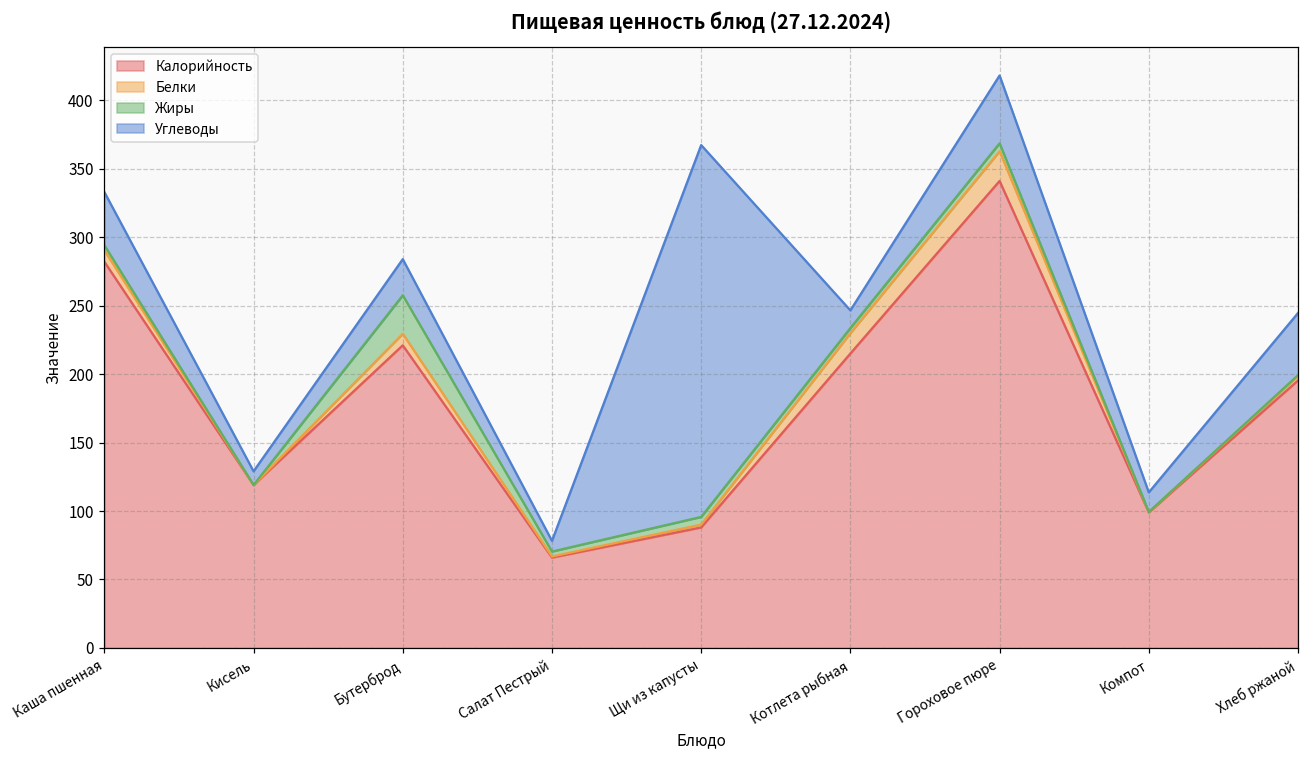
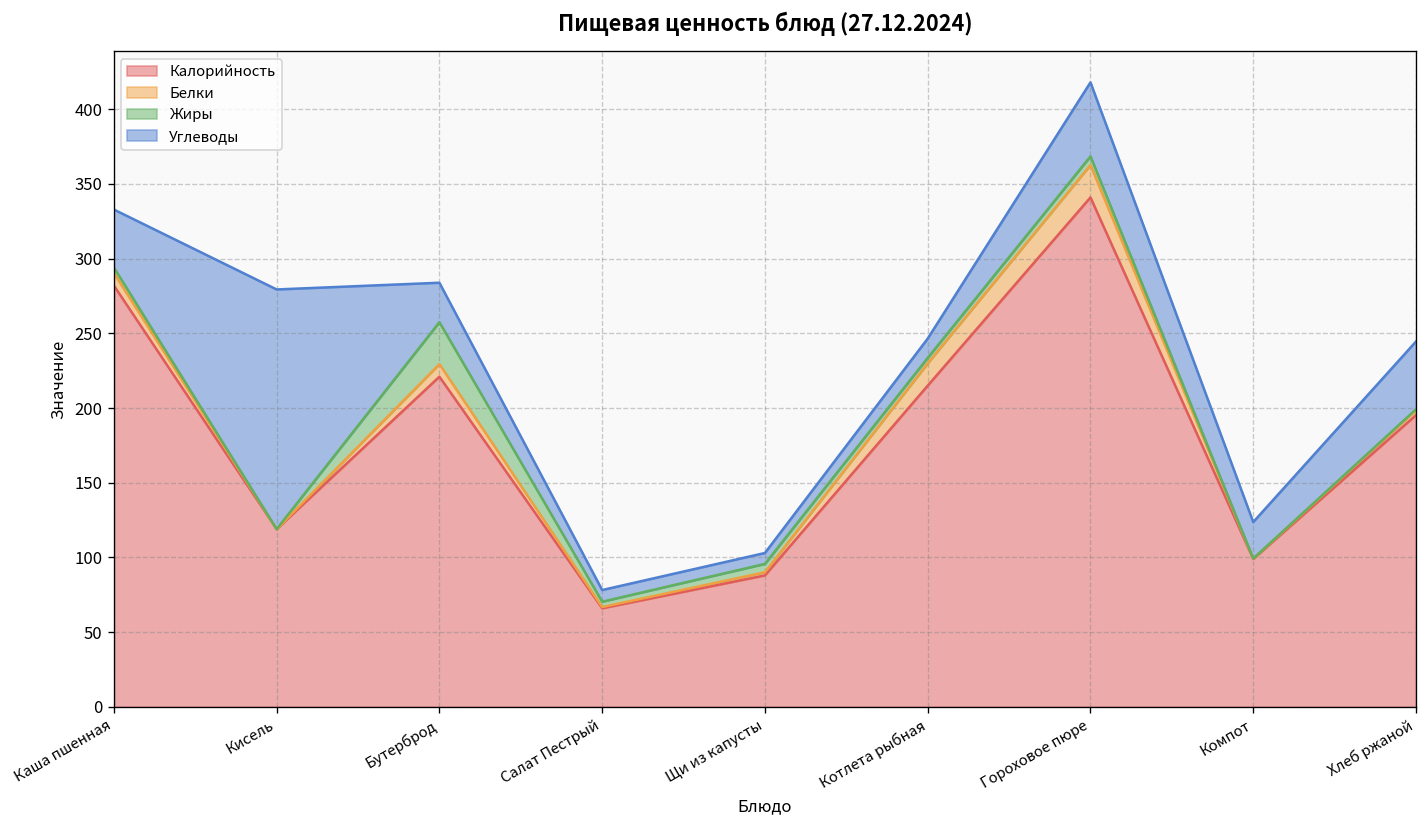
  {
    "Жиры": {
      "Каша пшенная": 4,
      "Бутерброд": 28,
      "Салат Пестрый": 4,
      "Щи из капусты": 6,
      "Котлета рыбная": 4,
      "Гороховое пюре": 6
    },
    "Углеводы": {
      "Каша пшенная": 39,
-     "Кисель": 10,
+     "Кисель": 160,
      "Бутерброд": 26,
      "Салат Пестрый": 8,
-     "Щи из капусты": 272,
+     "Щи из капусты": 7,
      "Котлета рыбная": 13,
      "Гороховое пюре": 50,
-     "Компот": 14,
+     "Компот": 24,
      "Хлеб ржаной": 45
    }
  }
